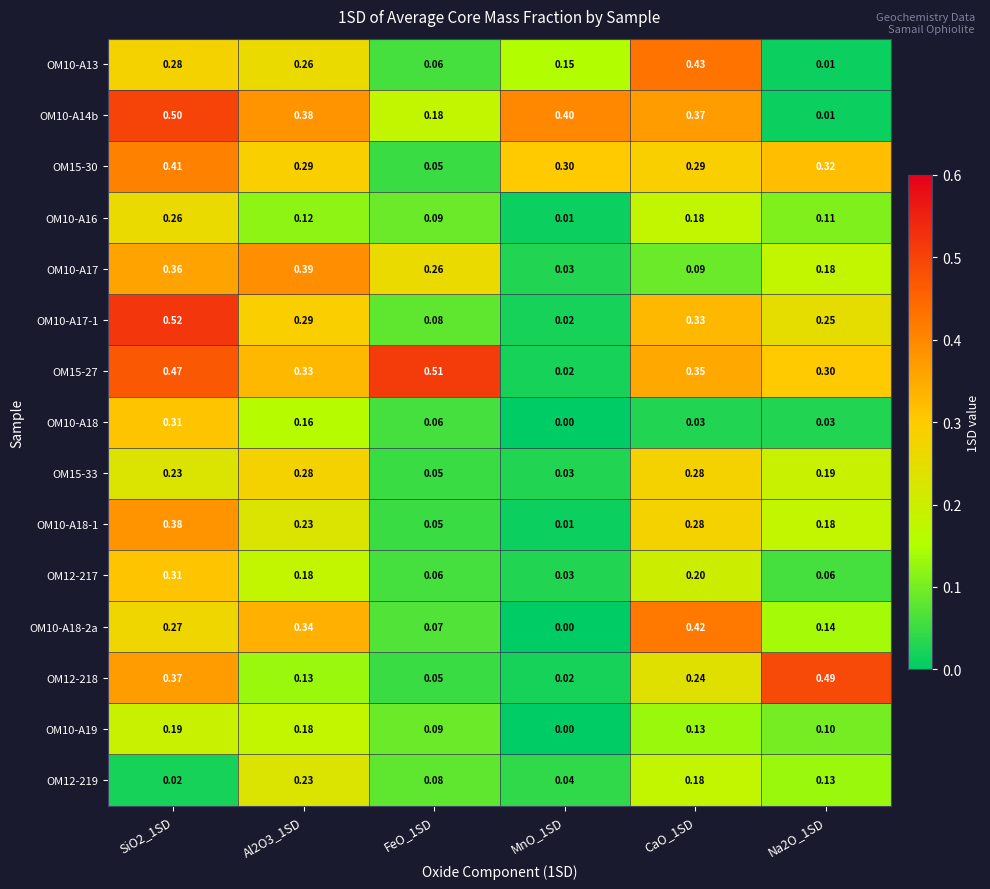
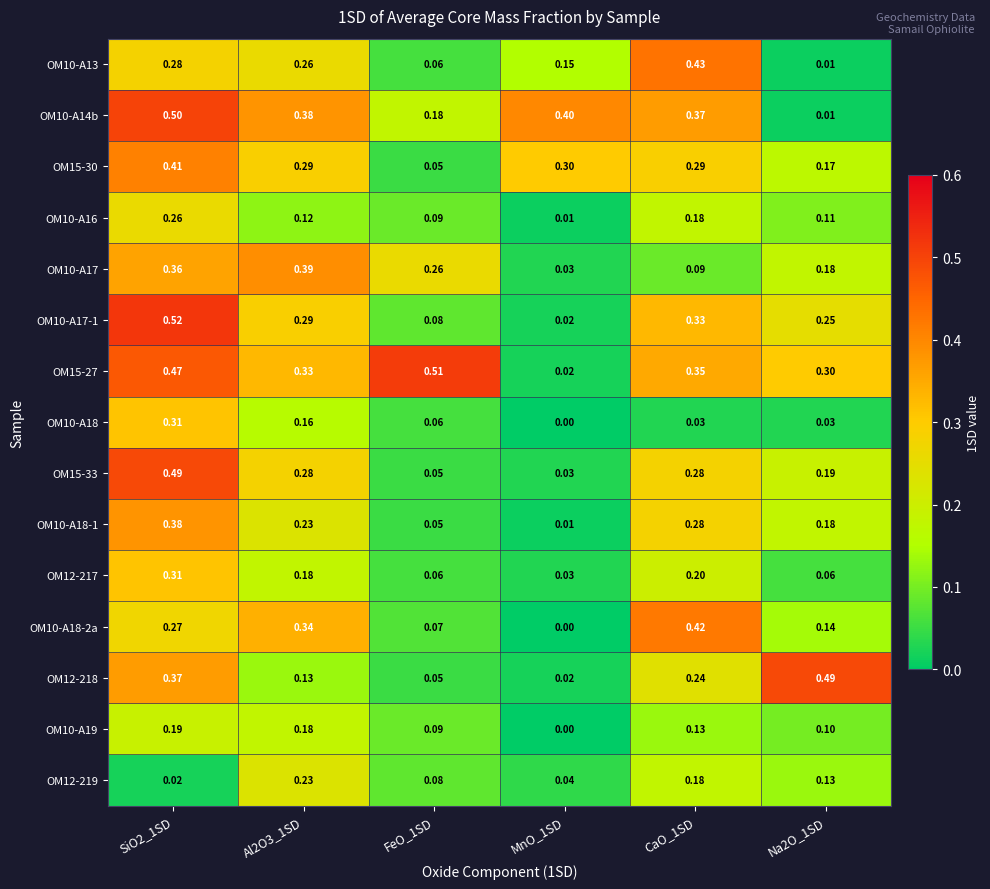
  {
    "OM10-A13": {
      "SiO2_1SD": 0.28,
      "Al2O3_1SD": 0.26,
      "FeO_1SD": 0.06,
      "MnO_1SD": 0.15,
      "CaO_1SD": 0.43,
      "Na2O_1SD": 0.01
    },
    "OM10-A14b": {
      "SiO2_1SD": 0.50,
      "Al2O3_1SD": 0.38,
      "FeO_1SD": 0.18,
      "MnO_1SD": 0.40,
      "CaO_1SD": 0.37,
      "Na2O_1SD": 0.01
    },
    "OM15-30": {
      "SiO2_1SD": 0.41,
      "Al2O3_1SD": 0.29,
      "FeO_1SD": 0.05,
      "MnO_1SD": 0.30,
      "CaO_1SD": 0.29,
-     "Na2O_1SD": 0.32
+     "Na2O_1SD": 0.17
    },
    "OM10-A16": {
      "SiO2_1SD": 0.26,
      "Al2O3_1SD": 0.12,
      "FeO_1SD": 0.09,
      "MnO_1SD": 0.01,
      "CaO_1SD": 0.18,
      "Na2O_1SD": 0.11
    },
    "OM10-A17": {
      "SiO2_1SD": 0.36,
      "Al2O3_1SD": 0.39,
      "FeO_1SD": 0.26,
      "MnO_1SD": 0.03,
      "CaO_1SD": 0.09,
      "Na2O_1SD": 0.18
    },
    "OM10-A17-1": {
      "SiO2_1SD": 0.52,
      "Al2O3_1SD": 0.29,
      "FeO_1SD": 0.08,
      "MnO_1SD": 0.02,
      "CaO_1SD": 0.33,
      "Na2O_1SD": 0.25
    },
    "OM15-27": {
      "SiO2_1SD": 0.47,
      "Al2O3_1SD": 0.33,
      "FeO_1SD": 0.51,
      "MnO_1SD": 0.02,
      "CaO_1SD": 0.35,
      "Na2O_1SD": 0.30
    },
    "OM10-A18": {
      "SiO2_1SD": 0.31,
      "Al2O3_1SD": 0.16,
      "FeO_1SD": 0.06,
      "MnO_1SD": 0.00,
      "CaO_1SD": 0.03,
      "Na2O_1SD": 0.03
    },
    "OM15-33": {
-     "SiO2_1SD": 0.23,
+     "SiO2_1SD": 0.49,
      "Al2O3_1SD": 0.28,
      "FeO_1SD": 0.05,
      "MnO_1SD": 0.03,
      "CaO_1SD": 0.28,
      "Na2O_1SD": 0.19
    },
    "OM10-A18-1": {
      "SiO2_1SD": 0.38,
      "Al2O3_1SD": 0.23,
      "FeO_1SD": 0.05,
      "MnO_1SD": 0.01,
      "CaO_1SD": 0.28,
      "Na2O_1SD": 0.18
    },
    "OM12-217": {
      "SiO2_1SD": 0.31,
      "Al2O3_1SD": 0.18,
      "FeO_1SD": 0.06,
      "MnO_1SD": 0.03,
      "CaO_1SD": 0.20,
      "Na2O_1SD": 0.06
    },
    "OM10-A18-2a": {
      "SiO2_1SD": 0.27,
      "Al2O3_1SD": 0.34,
      "FeO_1SD": 0.07,
      "MnO_1SD": 0.00,
      "CaO_1SD": 0.42,
      "Na2O_1SD": 0.14
    },
    "OM12-218": {
      "SiO2_1SD": 0.37,
      "Al2O3_1SD": 0.13,
      "FeO_1SD": 0.05,
      "MnO_1SD": 0.02,
      "CaO_1SD": 0.24,
      "Na2O_1SD": 0.49
    },
    "OM10-A19": {
      "SiO2_1SD": 0.19,
      "Al2O3_1SD": 0.18,
      "FeO_1SD": 0.09,
      "MnO_1SD": 0.00,
      "CaO_1SD": 0.13,
      "Na2O_1SD": 0.10
    },
    "OM12-219": {
      "SiO2_1SD": 0.02,
      "Al2O3_1SD": 0.23,
      "FeO_1SD": 0.08,
      "MnO_1SD": 0.04,
      "CaO_1SD": 0.18,
      "Na2O_1SD": 0.13
    }
  }
